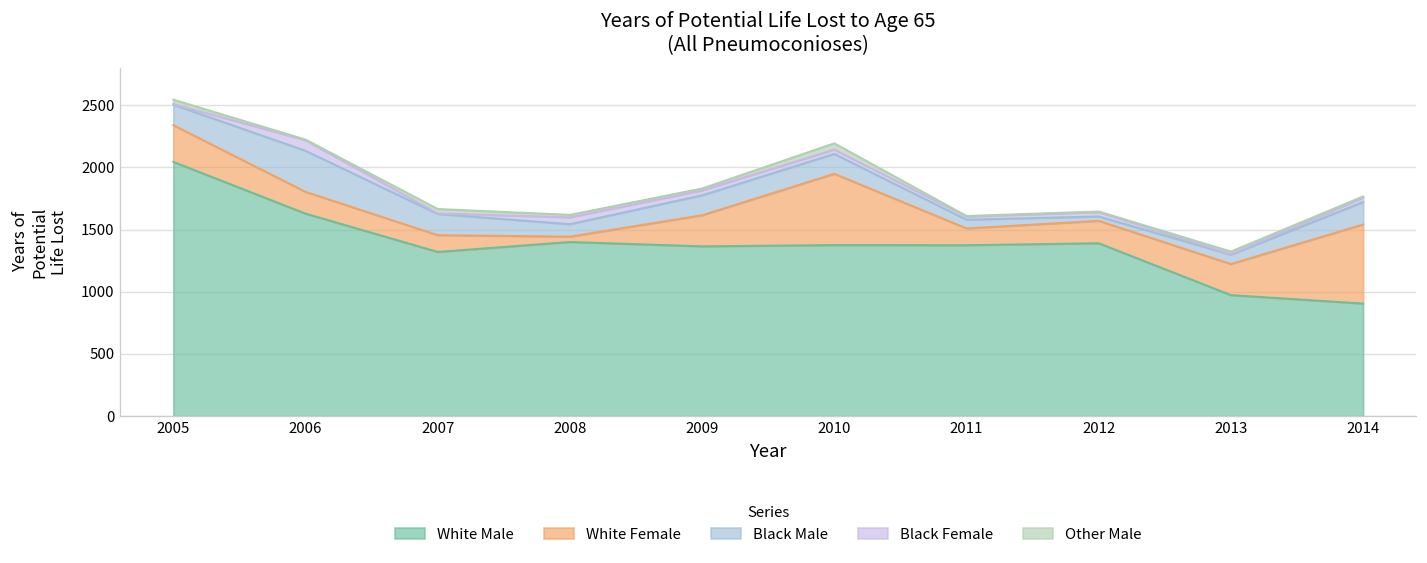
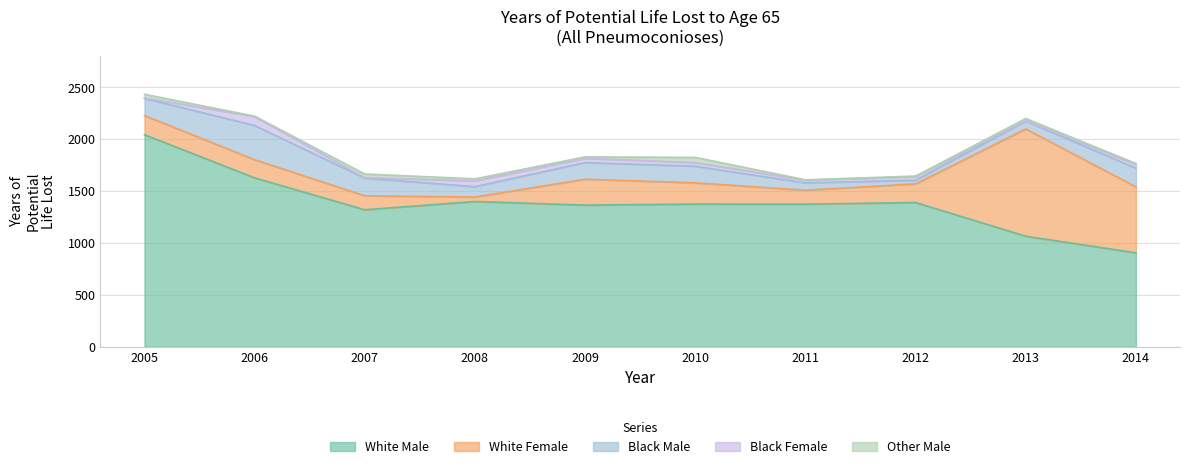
  {
    "White Male": {
      "2005": 2040,
      "2006": 1630,
      "2007": 1320,
      "2008": 1400,
      "2009": 1370,
      "2010": 1380,
      "2011": 1370,
      "2012": 1390,
-     "2013": 970,
+     "2013": 1070,
      "2014": 910
    },
    "White Female": {
-     "2005": 300,
+     "2005": 190,
      "2006": 180,
      "2007": 140,
      "2008": 40,
      "2009": 250,
-     "2010": 570,
+     "2010": 210,
      "2011": 140,
      "2012": 180,
-     "2013": 250,
+     "2013": 1040,
      "2014": 640
    }
  }
